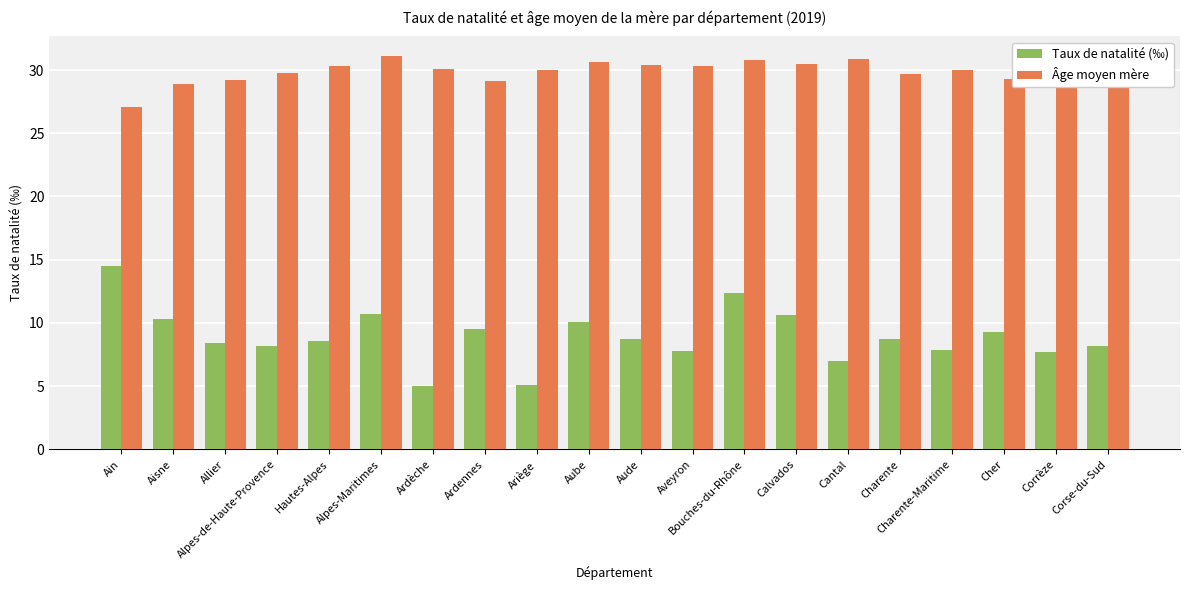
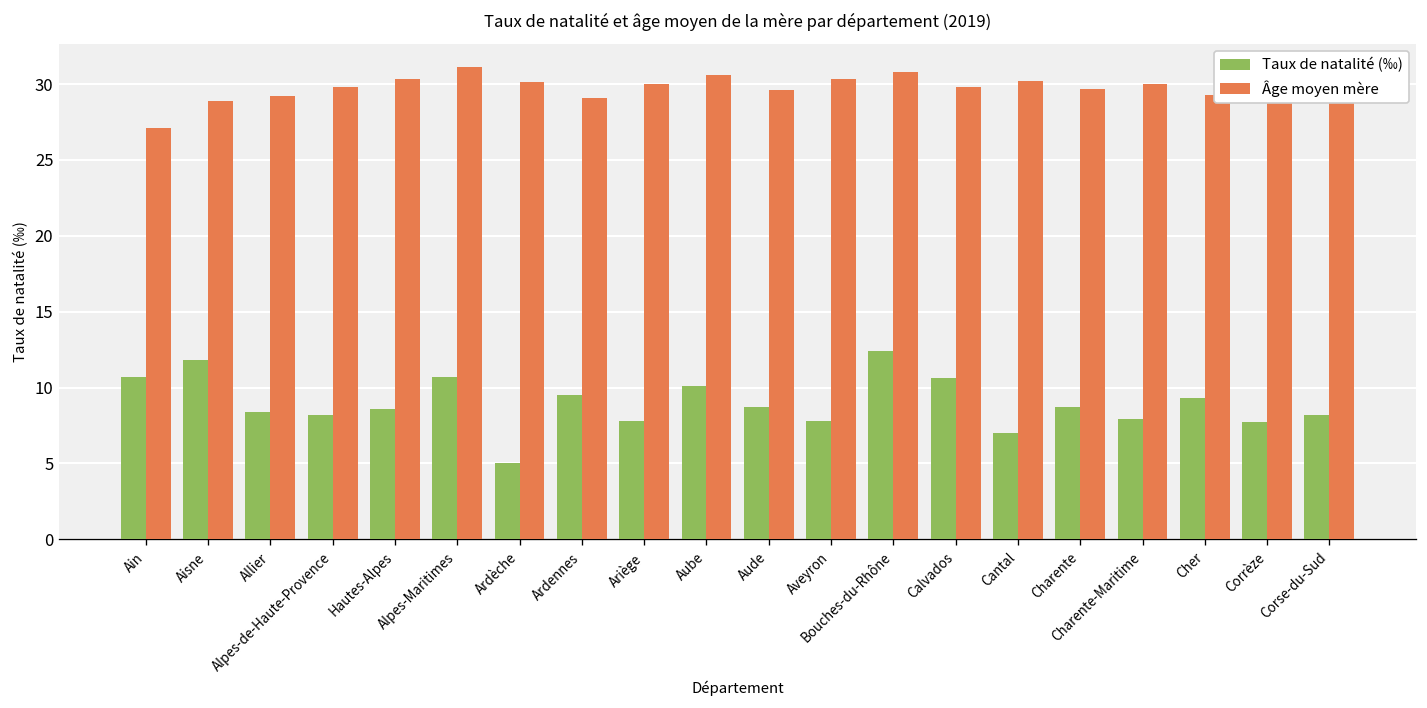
  {
    "Taux de natalité (‰)": {
-     "Ain": 14.5,
-     "Aisne": 10.3,
+     "Ain": 10.7,
+     "Aisne": 11.8,
      "Allier": 8.4,
      "Alpes-de-Haute-Provence": 8.2,
      "Hautes-Alpes": 8.6,
      "Alpes-Maritimes": 10.7,
      "Ardèche": 5.0,
      "Ardennes": 9.5,
-     "Ariège": 5.1,
+     "Ariège": 7.8,
      "Aube": 10.1,
      "Aude": 8.7,
      "Aveyron": 7.8,
      "Bouches-du-Rhône": 12.4,
      "Calvados": 10.6,
      "Cantal": 7.0,
      "Charente": 8.7,
      "Charente-Maritime": 7.9,
      "Cher": 9.3,
      "Corrèze": 7.7,
      "Corse-du-Sud": 8.2
    },
    "Âge moyen mère": {
      "Ain": 27.1,
      "Aisne": 28.9,
      "Allier": 29.2,
      "Alpes-de-Haute-Provence": 29.8,
      "Hautes-Alpes": 30.3,
      "Alpes-Maritimes": 31.1,
      "Ardèche": 30.1,
      "Ardennes": 29.1,
      "Ariège": 30.0,
      "Aube": 30.6,
-     "Aude": 30.4,
+     "Aude": 29.6,
      "Aveyron": 30.3,
      "Bouches-du-Rhône": 30.8,
-     "Calvados": 30.5,
-     "Cantal": 30.9,
+     "Calvados": 29.8,
+     "Cantal": 30.2,
      "Charente": 29.7,
      "Charente-Maritime": 30.0
    }
  }
